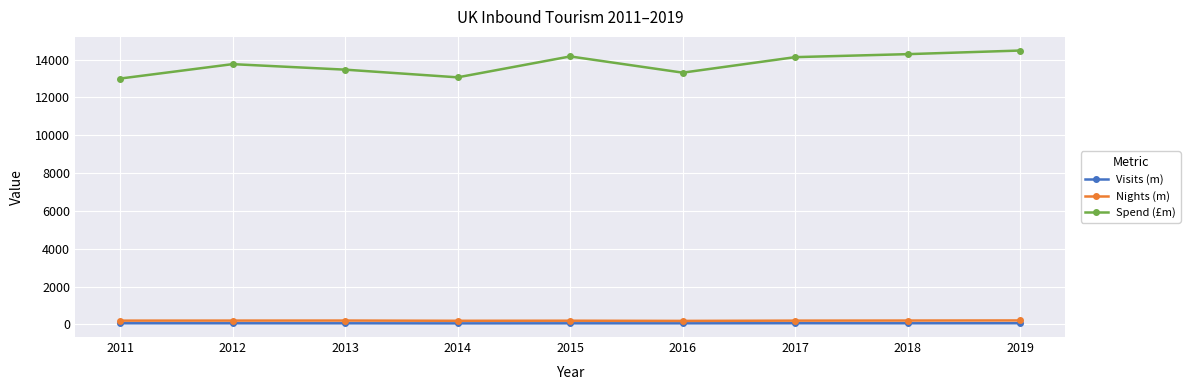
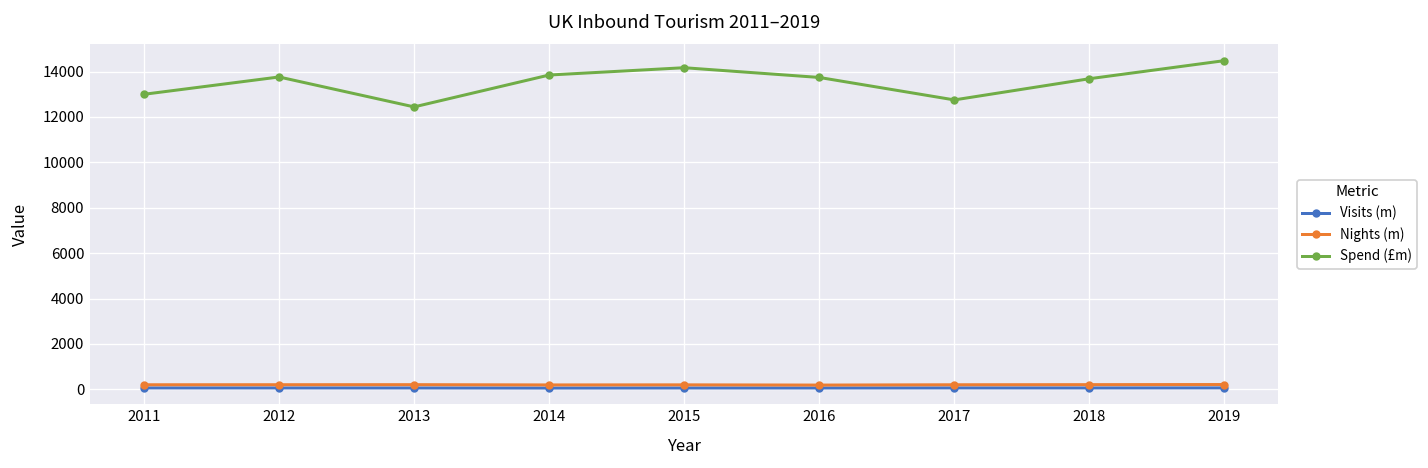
  {
    "Visits (m)": {
      "2011": 100,
      "2012": 100,
      "2013": 100,
      "2014": 100,
      "2015": 100,
      "2017": 100,
      "2018": 100,
      "2019": 100
    },
    "Nights (m)": {
      "2011": 200,
      "2012": 200,
      "2013": 200,
      "2014": 200,
      "2015": 200,
      "2017": 200,
      "2018": 200,
      "2019": 200
    },
    "Spend (£m)": {
      "2011": 13000,
      "2012": 13800,
-     "2013": 13500,
-     "2014": 13100,
+     "2013": 12400,
+     "2014": 13800,
      "2015": 14200,
-     "2016": 13300,
-     "2017": 14100,
-     "2018": 14300,
+     "2016": 13700,
+     "2017": 12800,
+     "2018": 13700,
      "2019": 14500
    }
  }
